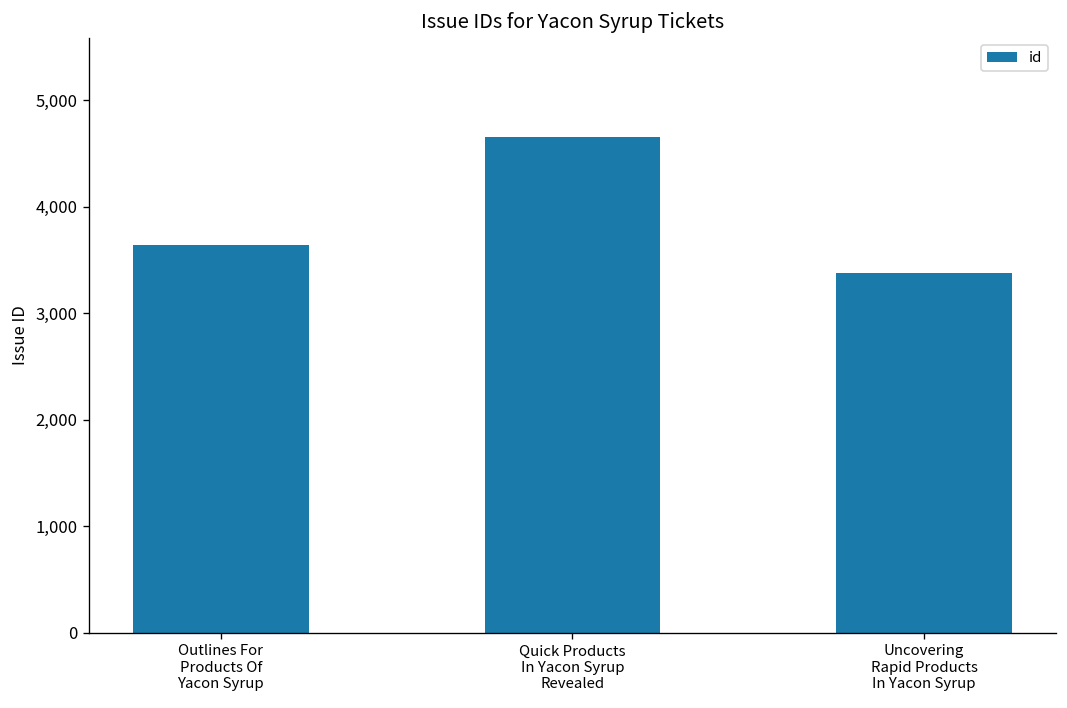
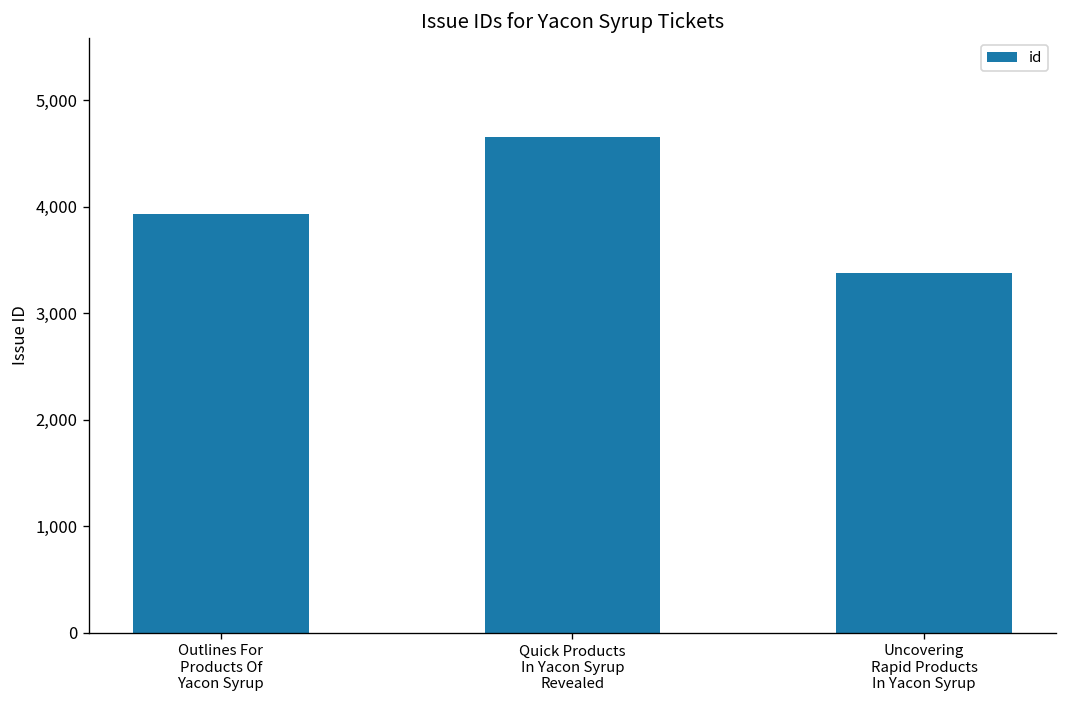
  {
-   "Outlines For Products Of Yacon Syrup": "3,600",
+   "Outlines For Products Of Yacon Syrup": "3,900",
    "Quick Products In Yacon Syrup Revealed": "4,700",
    "Uncovering Rapid Products In Yacon Syrup": "3,400"
  }
